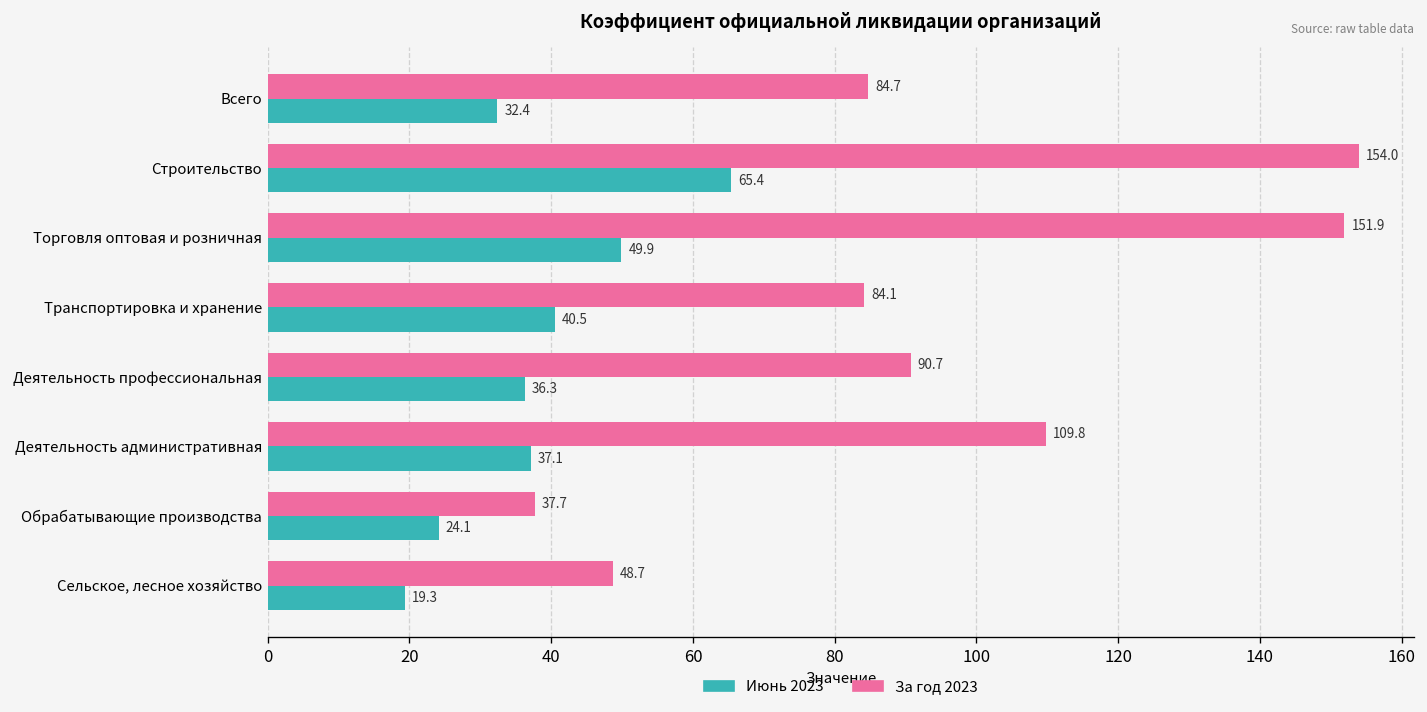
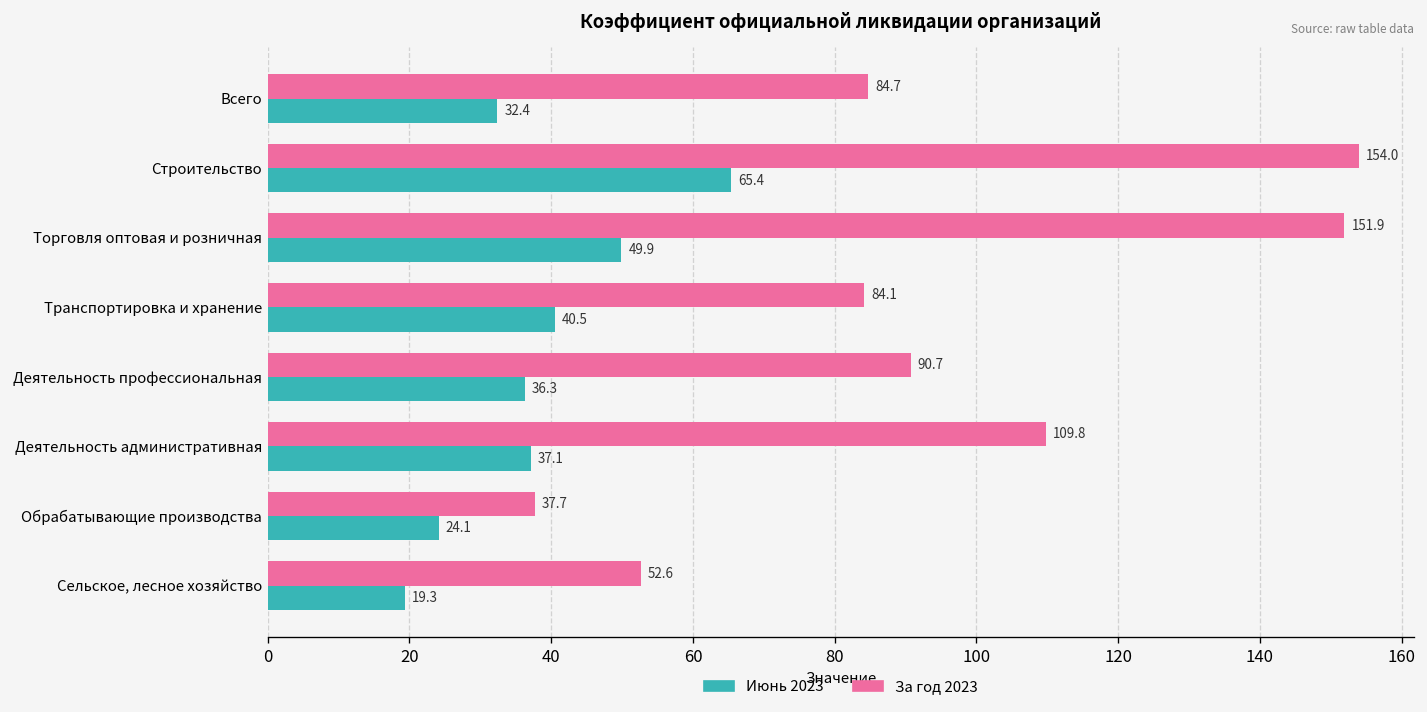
  {
    "Июнь 2023": {
      "Всего": 32.4,
      "Строительство": 65.4,
      "Торговля оптовая и розничная": 49.9,
      "Транспортировка и хранение": 40.5,
      "Деятельность профессиональная": 36.3,
      "Деятельность административная": 37.1,
      "Обрабатывающие производства": 24.1,
      "Сельское, лесное хозяйство": 19.3
    },
    "За год 2023": {
      "Всего": 84.7,
      "Строительство": 154.0,
      "Торговля оптовая и розничная": 151.9,
      "Транспортировка и хранение": 84.1,
      "Деятельность профессиональная": 90.7,
      "Деятельность административная": 109.8,
      "Обрабатывающие производства": 37.7,
-     "Сельское, лесное хозяйство": 48.7
+     "Сельское, лесное хозяйство": 52.6
    }
  }
